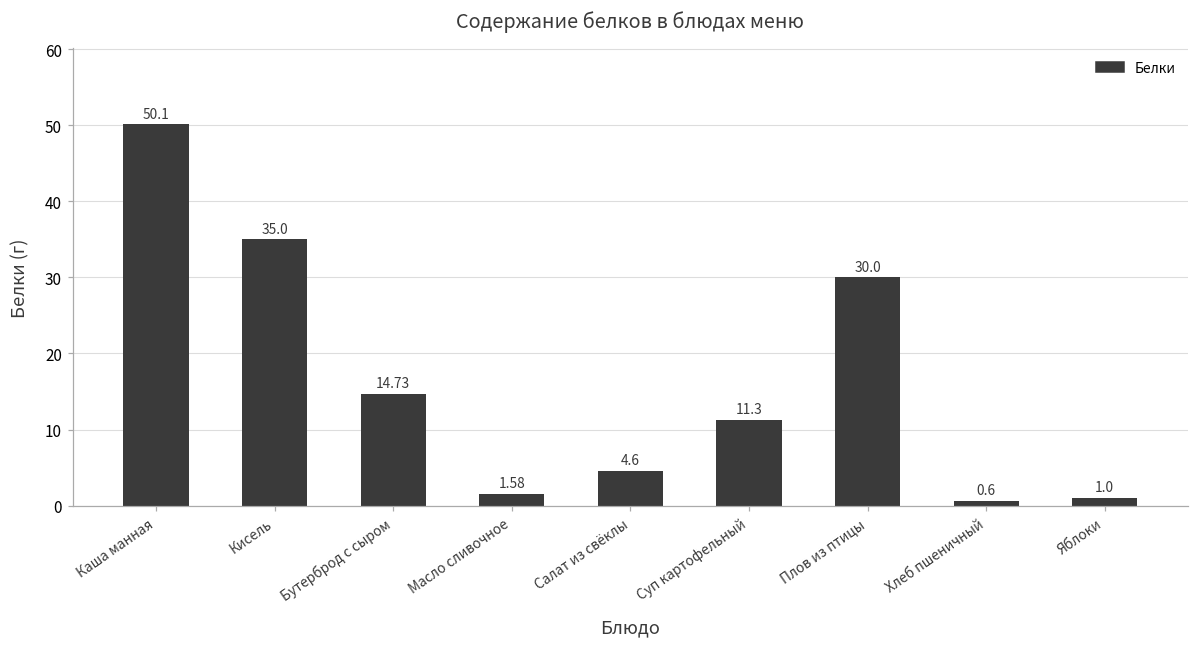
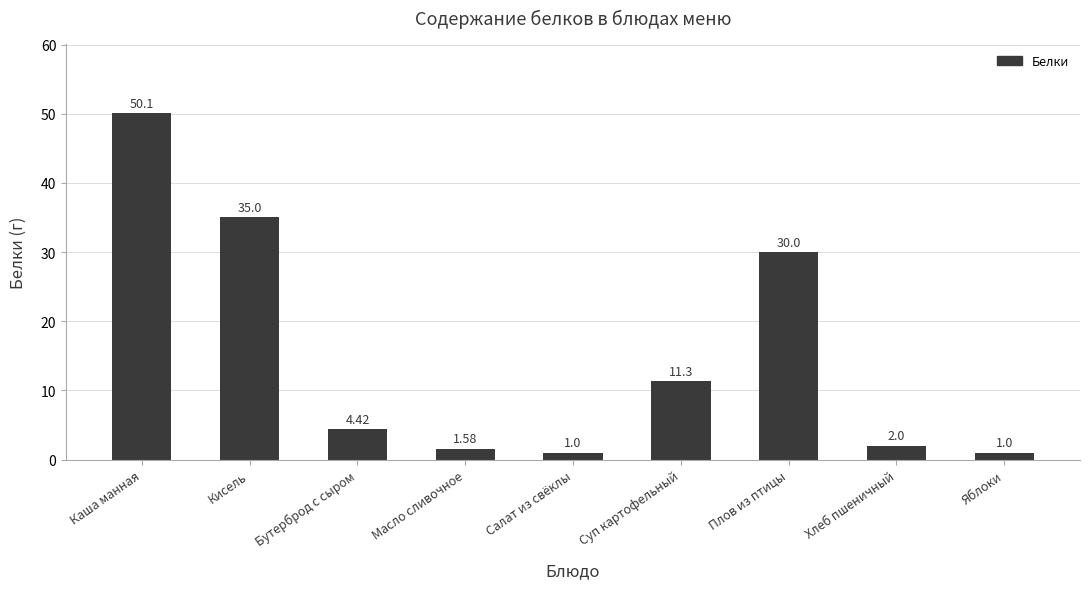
  {
    "Каша манная": 50.1,
    "Кисель": 35.0,
-   "Бутерброд с сыром": 14.73,
+   "Бутерброд с сыром": 4.42,
    "Масло сливочное": 1.58,
-   "Салат из свёклы": 4.6,
+   "Салат из свёклы": 1.0,
    "Суп картофельный": 11.3,
    "Плов из птицы": 30.0,
-   "Хлеб пшеничный": 0.6,
+   "Хлеб пшеничный": 2.0,
    "Яблоки": 1.0
  }
